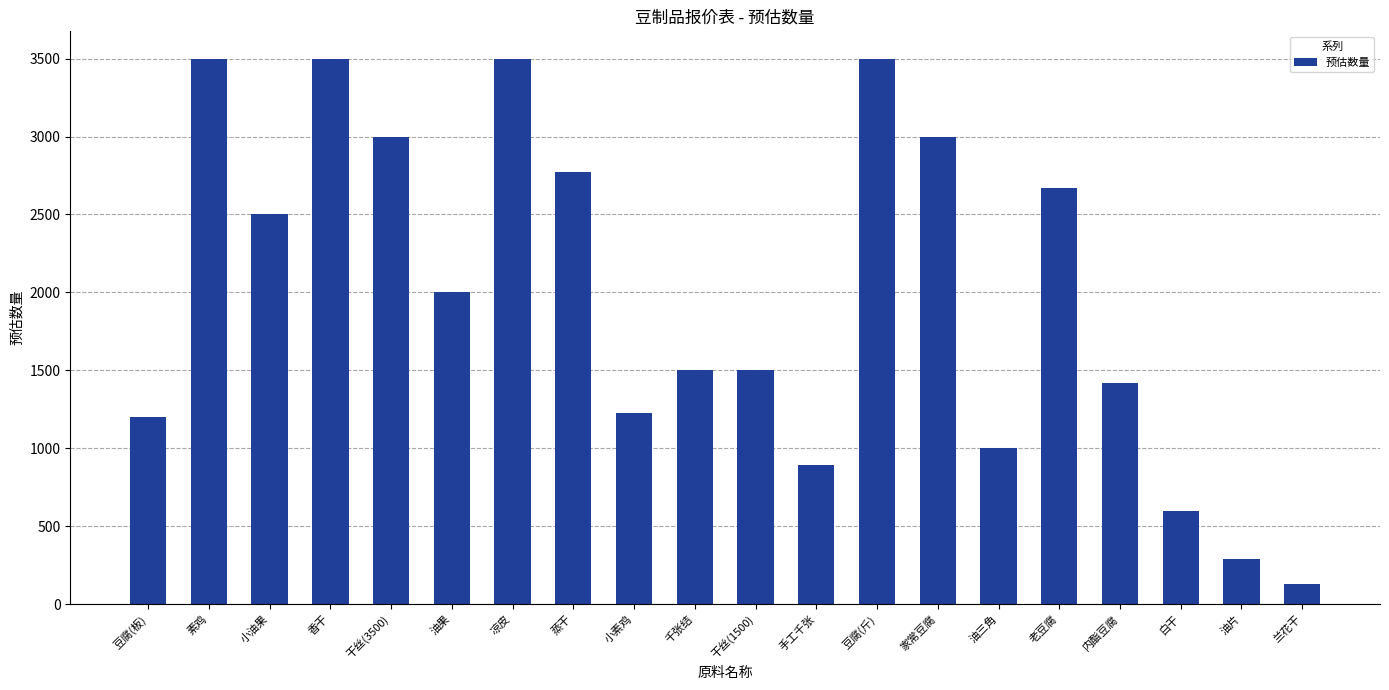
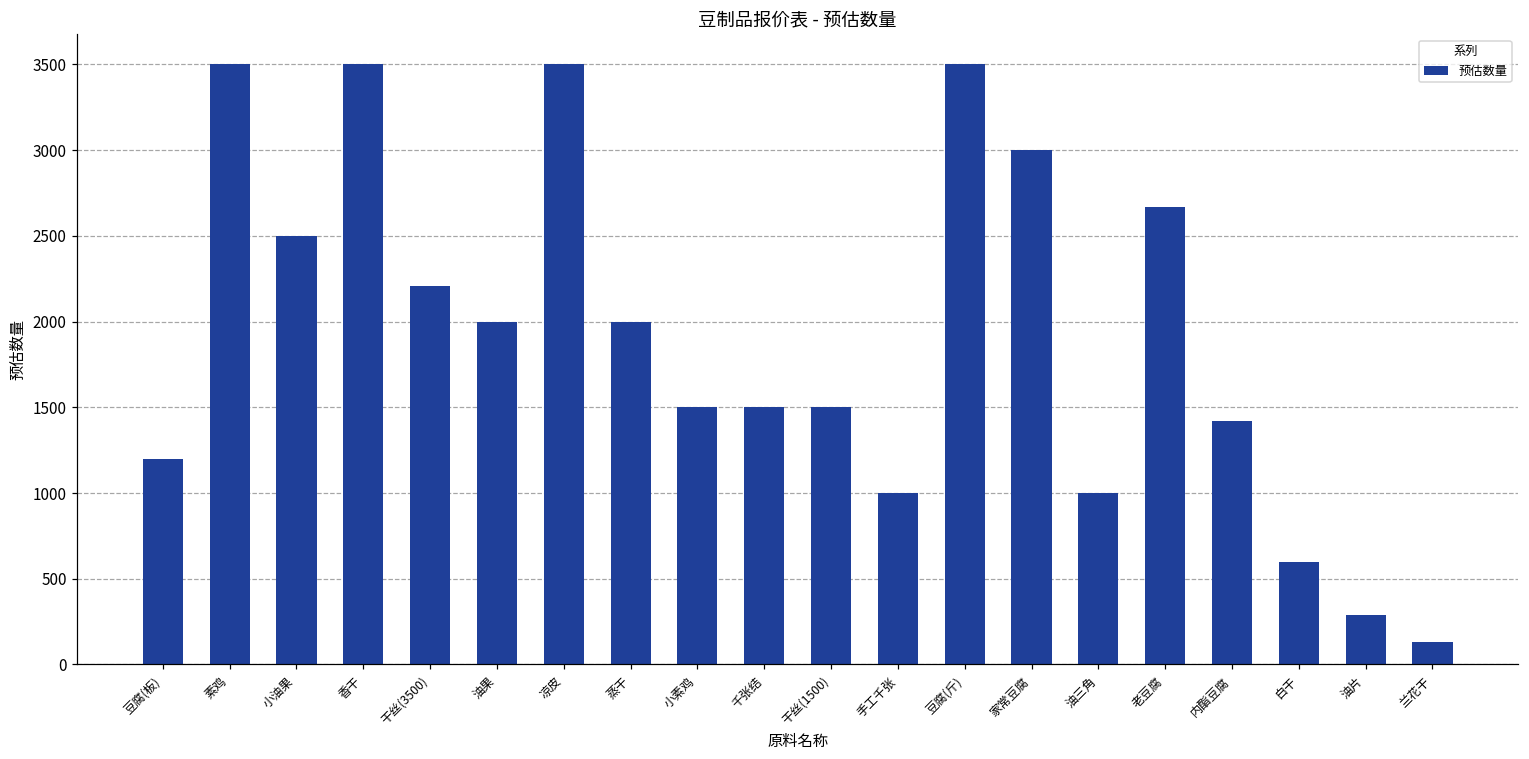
  {
    "豆腐(板)": 1200,
    "素鸡": 3500,
    "小油果": 2500,
    "香干": 3500,
-   "干丝(3500)": 3000,
+   "干丝(3500)": 2210,
    "油果": 2000,
    "凉皮": 3500,
-   "蒸干": 2770,
-   "小素鸡": 1220,
+   "蒸干": 2000,
+   "小素鸡": 1500,
    "千张结": 1500,
    "干丝(1500)": 1500,
-   "手工千张": 890,
+   "手工千张": 1000,
    "豆腐(斤)": 3500,
    "家常豆腐": 3000,
    "油三角": 1000,
    "老豆腐": 2670,
    "内酯豆腐": 1420,
    "白干": 600,
    "油片": 290,
    "兰花干": 130
  }
